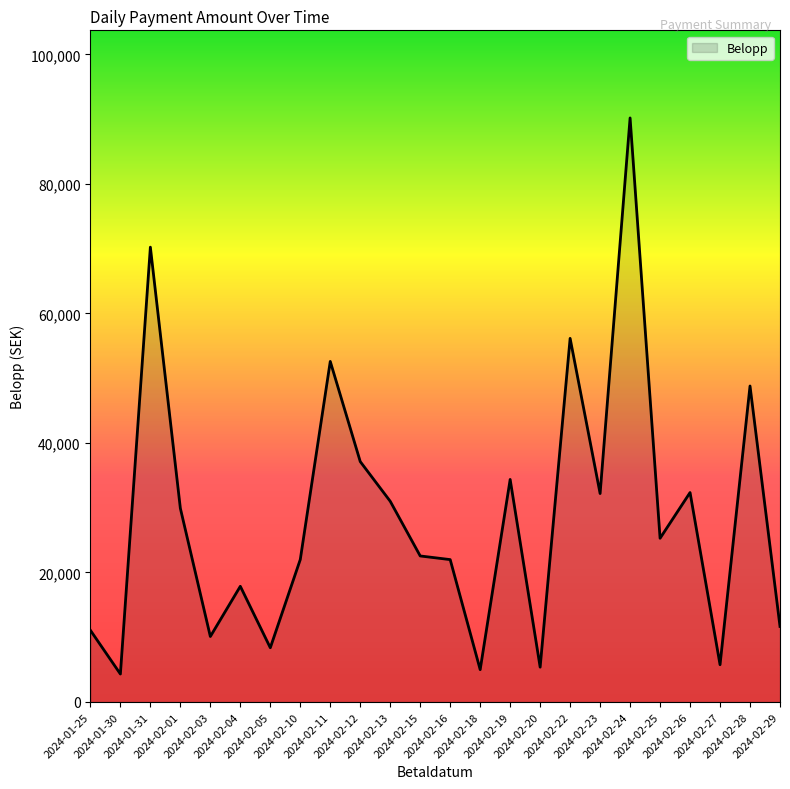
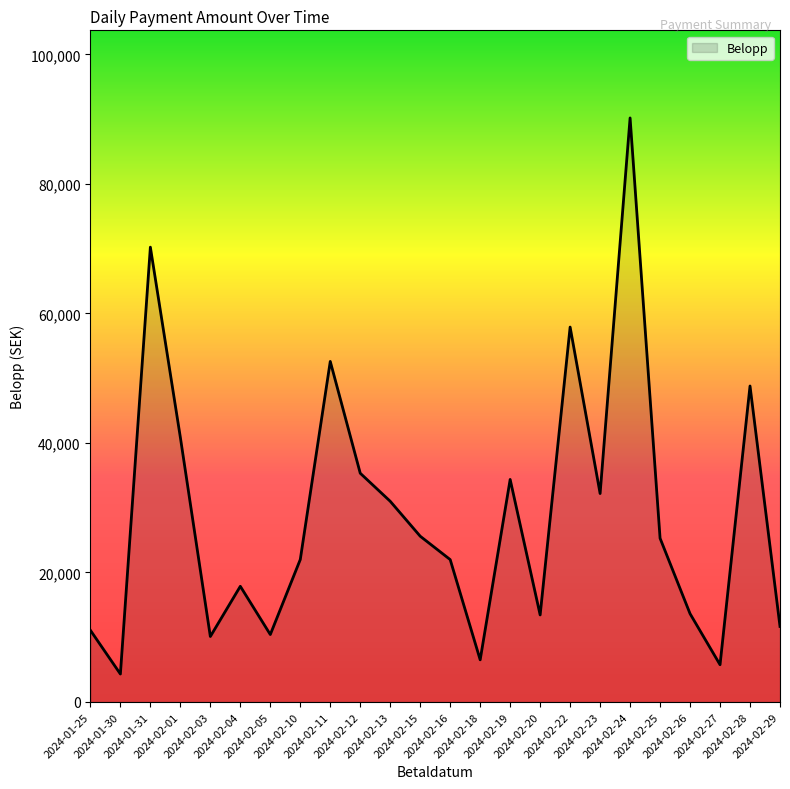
  {
    "2024-01-25": "11,000",
    "2024-01-30": "4,000",
    "2024-01-31": "70,000",
-   "2024-02-01": "30,000",
+   "2024-02-01": "41,000",
    "2024-02-03": "10,000",
    "2024-02-04": "18,000",
-   "2024-02-05": "8,000",
+   "2024-02-05": "10,000",
    "2024-02-10": "22,000",
    "2024-02-11": "53,000",
-   "2024-02-12": "37,000",
+   "2024-02-12": "35,000",
    "2024-02-13": "31,000",
-   "2024-02-15": "23,000",
+   "2024-02-15": "26,000",
    "2024-02-16": "22,000",
-   "2024-02-18": "5,000",
+   "2024-02-18": "7,000",
    "2024-02-19": "34,000",
-   "2024-02-20": "5,000",
-   "2024-02-22": "56,000",
+   "2024-02-20": "13,000",
+   "2024-02-22": "58,000",
    "2024-02-23": "32,000",
    "2024-02-24": "90,000",
    "2024-02-25": "25,000",
-   "2024-02-26": "32,000",
+   "2024-02-26": "14,000",
    "2024-02-27": "6,000",
    "2024-02-28": "49,000",
    "2024-02-29": "12,000"
  }
